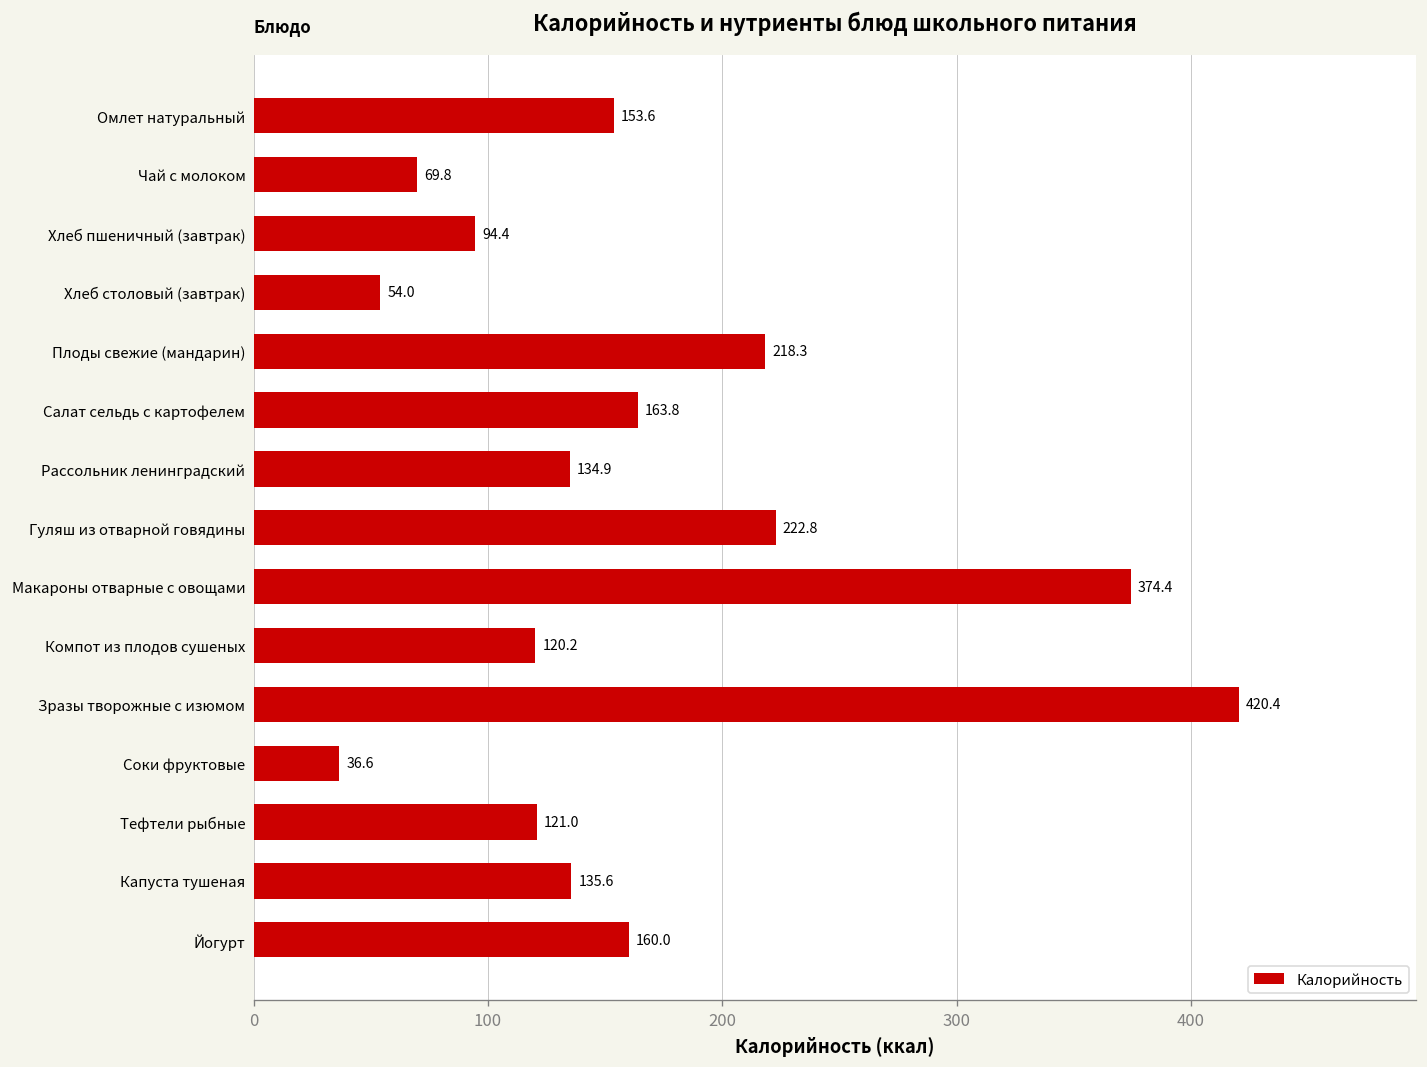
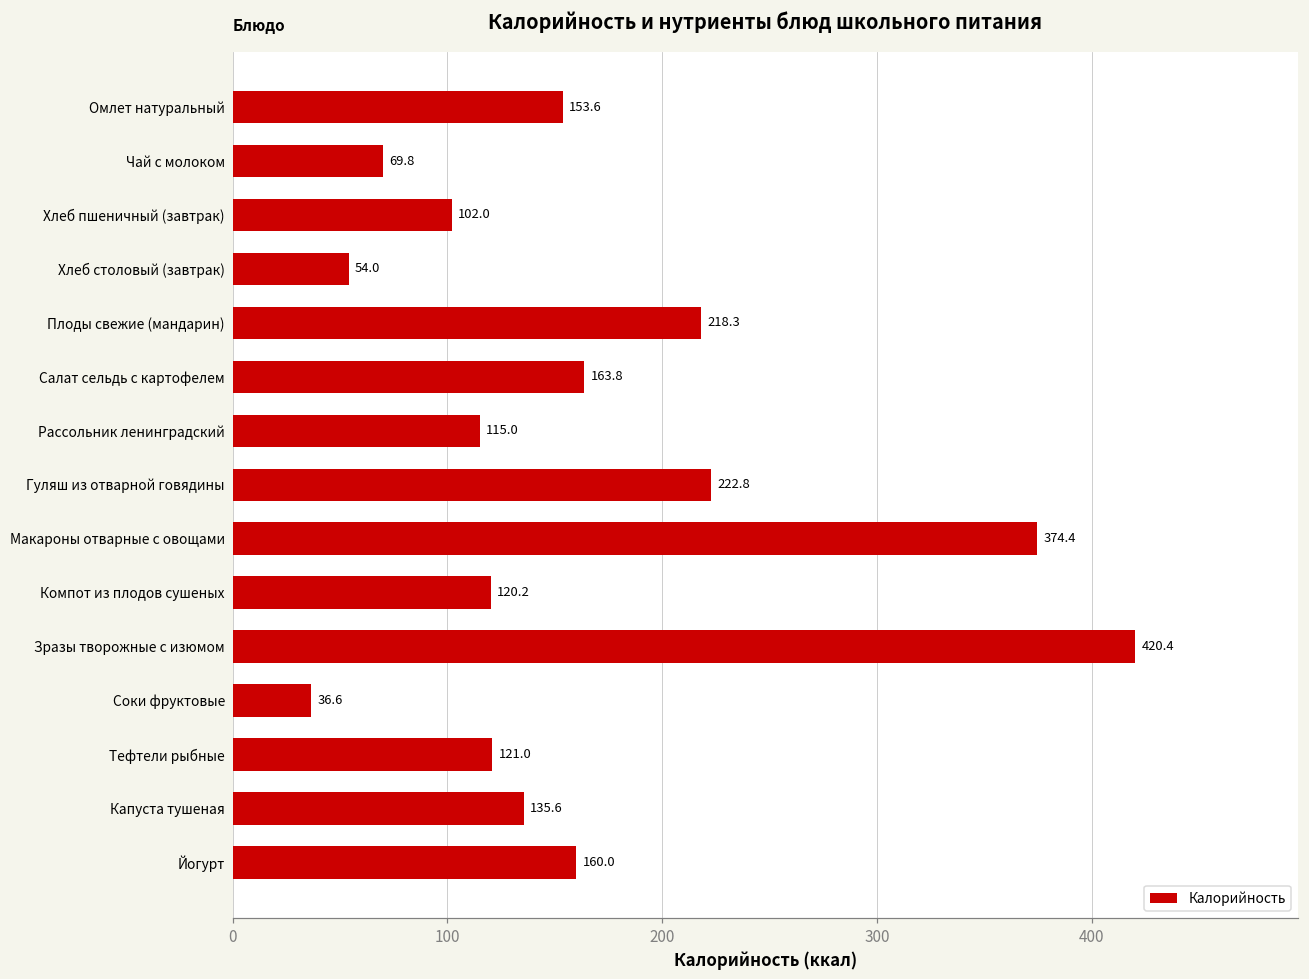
  {
    "Омлет натуральный": 153.6,
    "Чай с молоком": 69.8,
-   "Хлеб пшеничный (завтрак)": 94.4,
+   "Хлеб пшеничный (завтрак)": 102.0,
    "Хлеб столовый (завтрак)": 54.0,
    "Плоды свежие (мандарин)": 218.3,
    "Салат сельдь с картофелем": 163.8,
-   "Рассольник ленинградский": 134.9,
+   "Рассольник ленинградский": 115.0,
    "Гуляш из отварной говядины": 222.8,
    "Макароны отварные с овощами": 374.4,
    "Компот из плодов сушеных": 120.2,
    "Зразы творожные с изюмом": 420.4,
    "Соки фруктовые": 36.6,
    "Тефтели рыбные": 121.0,
    "Капуста тушеная": 135.6,
    "Йогурт": 160.0
  }
